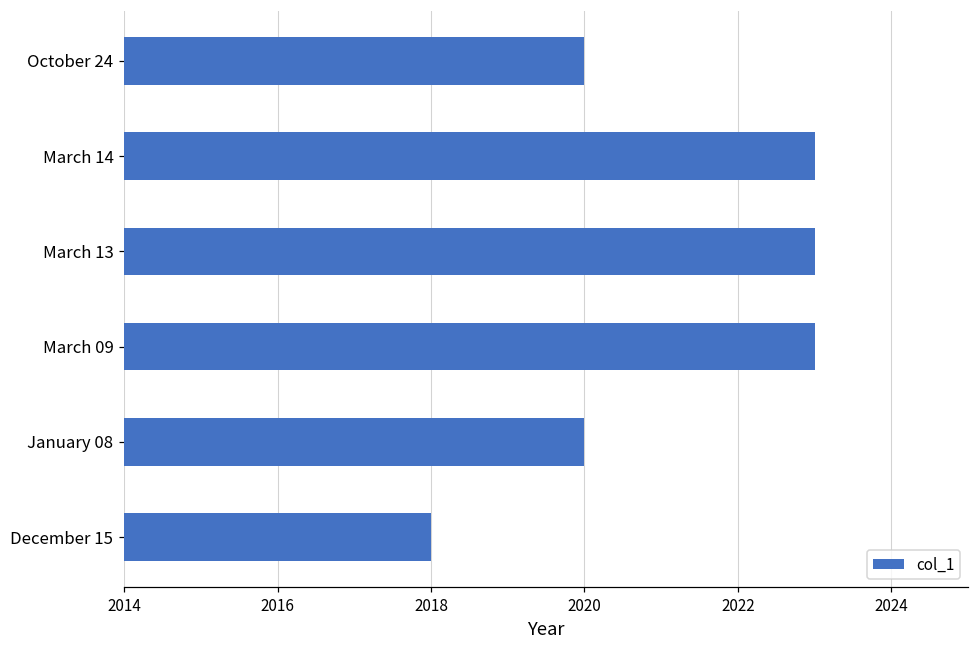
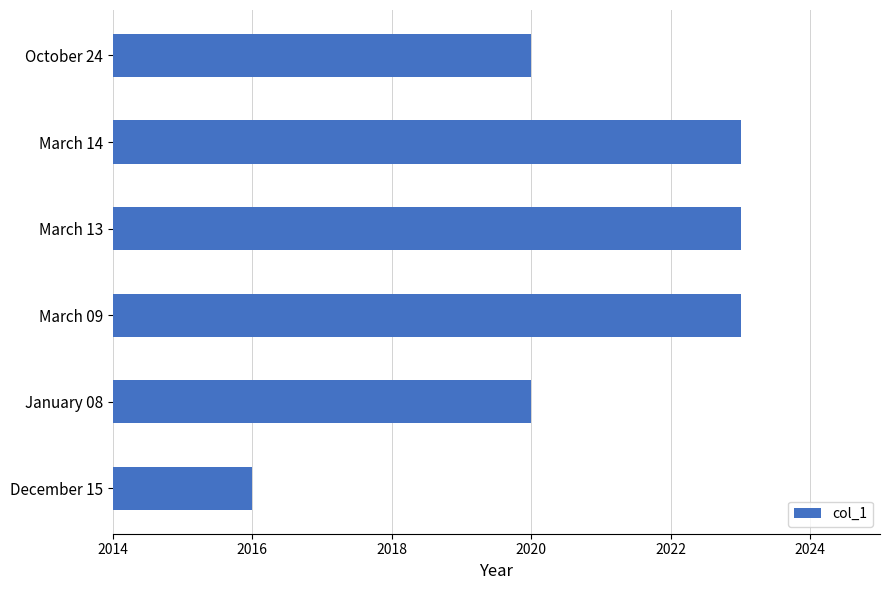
  {
    "October 24": 2020,
    "March 14": 2023,
    "March 13": 2023,
    "March 09": 2023,
    "January 08": 2020,
-   "December 15": 2018
+   "December 15": 2016
  }
